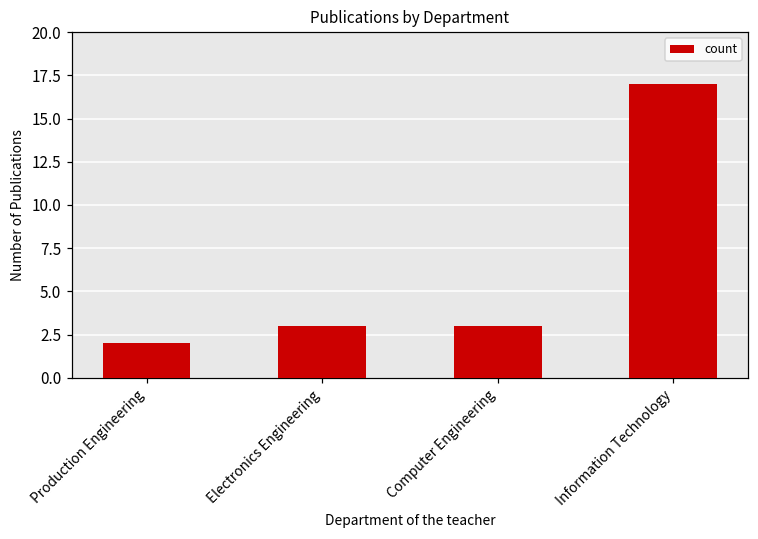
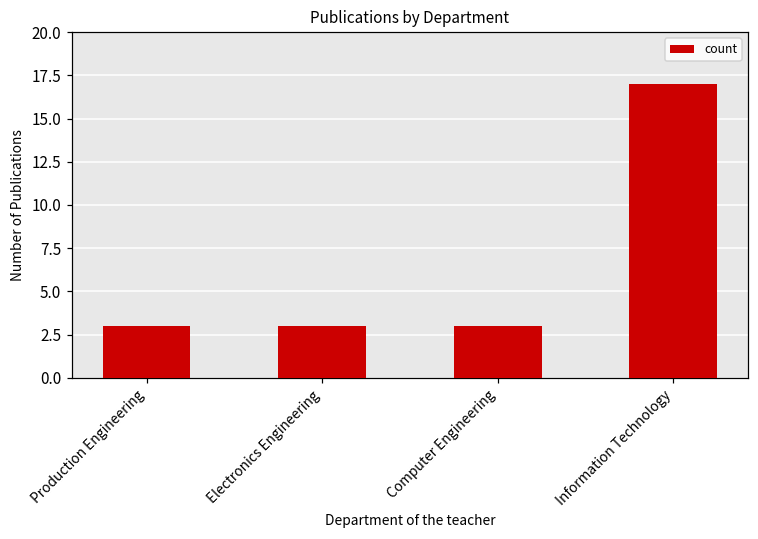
  {
-   "Production Engineering": 2,
+   "Production Engineering": 3,
    "Electronics Engineering": 3,
    "Computer Engineering": 3,
    "Information Technology": 17
  }
